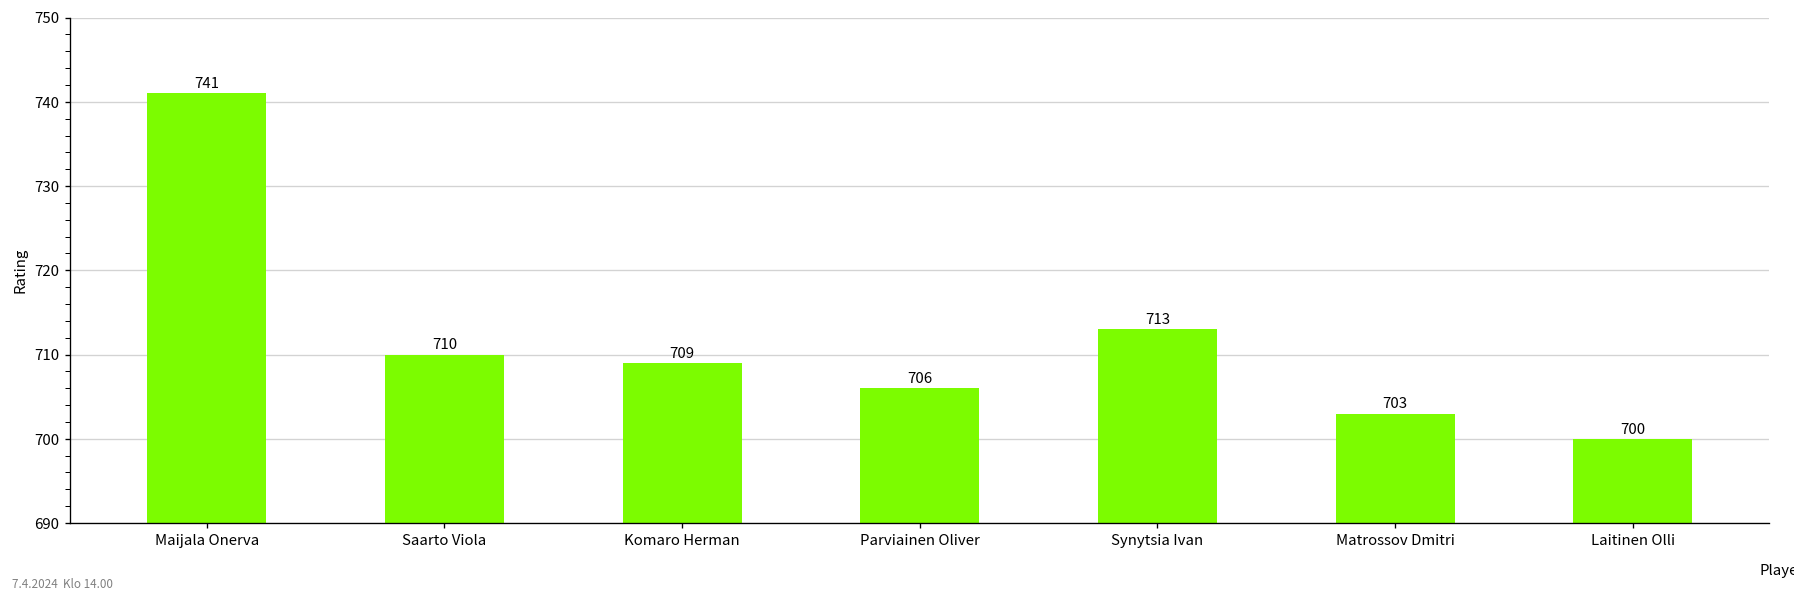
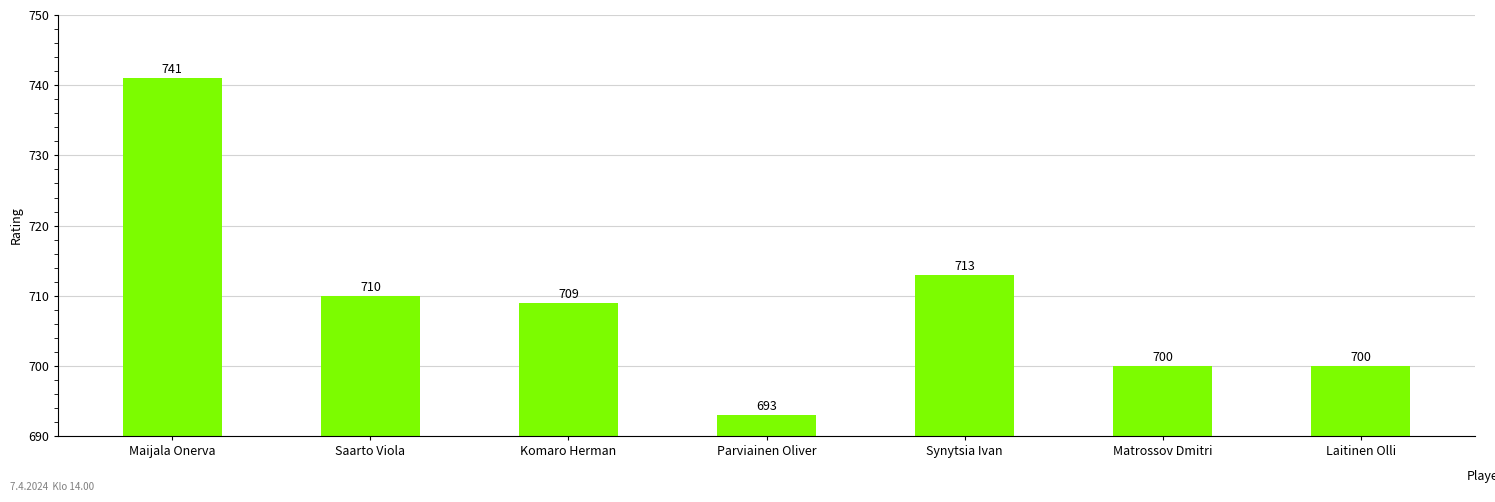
  {
    "Maijala Onerva": 741,
    "Saarto Viola": 710,
    "Komaro Herman": 709,
-   "Parviainen Oliver": 706,
+   "Parviainen Oliver": 693,
    "Synytsia Ivan": 713,
-   "Matrossov Dmitri": 703,
+   "Matrossov Dmitri": 700,
    "Laitinen Olli": 700
  }
